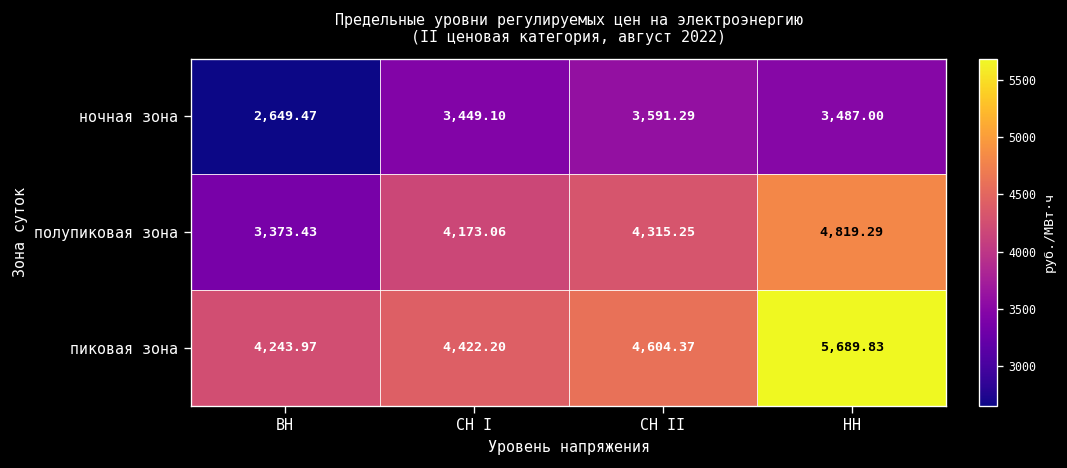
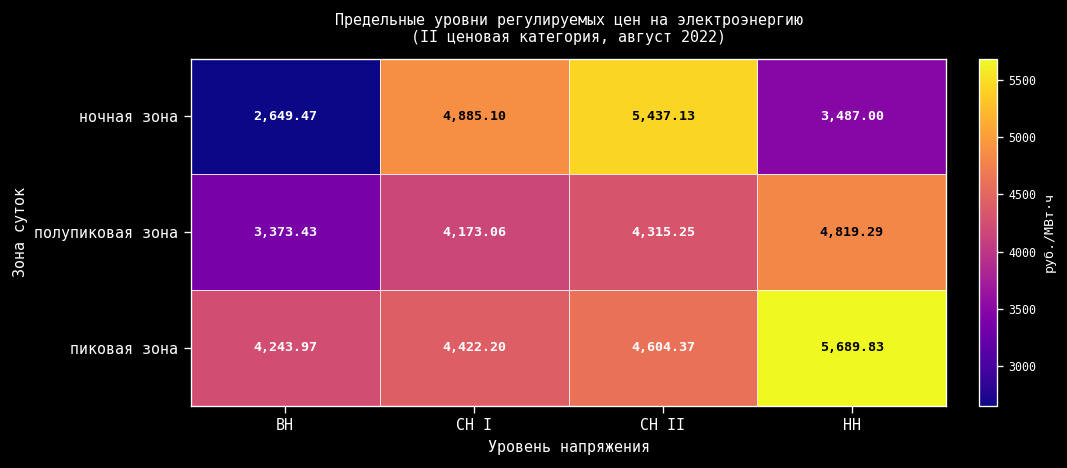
  {
    "ночная зона": {
      "ВН": "2,649.47",
-     "СН I": "3,449.10",
-     "СН II": "3,591.29",
+     "СН I": "4,885.10",
+     "СН II": "5,437.13",
      "НН": "3,487.00"
    },
    "полупиковая зона": {
      "ВН": "3,373.43",
      "СН I": "4,173.06",
      "СН II": "4,315.25",
      "НН": "4,819.29"
    },
    "пиковая зона": {
      "ВН": "4,243.97",
      "СН I": "4,422.20",
      "СН II": "4,604.37",
      "НН": "5,689.83"
    }
  }
